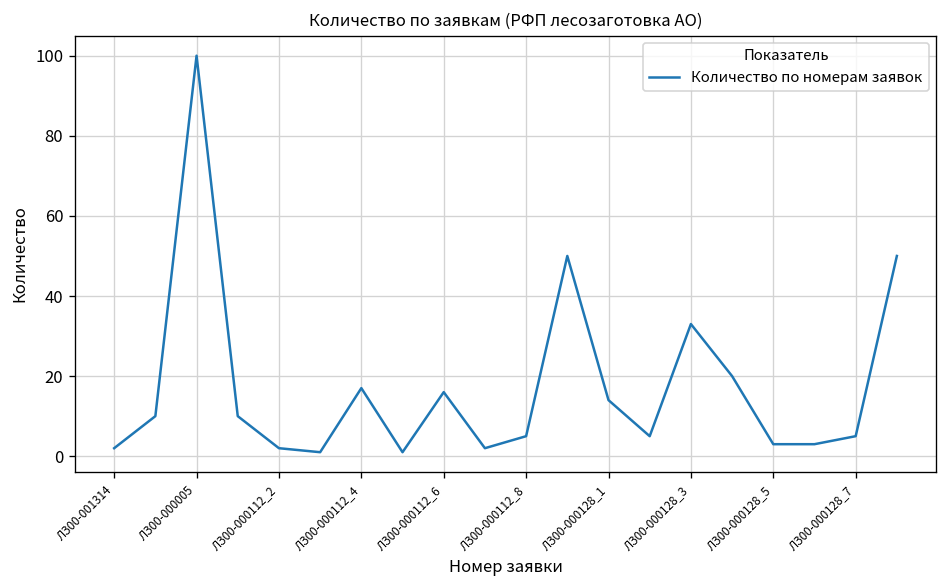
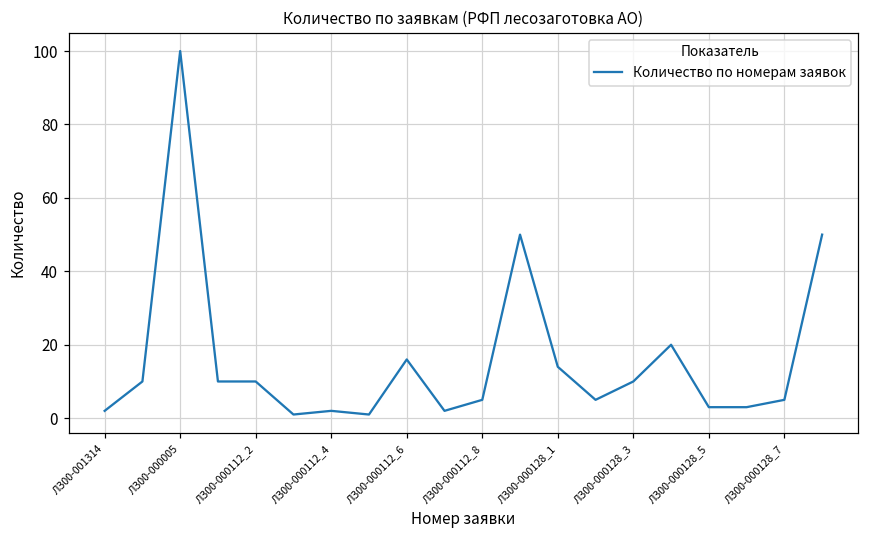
  {
    "ЛЗ00-001314": 2,
    "ЛЗ00-000005": 100,
-   "ЛЗ00-000112_2": 2,
-   "ЛЗ00-000112_4": 17,
+   "ЛЗ00-000112_2": 10,
+   "ЛЗ00-000112_4": 2,
    "ЛЗ00-000112_6": 16,
    "ЛЗ00-000112_8": 5,
    "ЛЗ00-000128_1": 14,
-   "ЛЗ00-000128_3": 33,
+   "ЛЗ00-000128_3": 10,
    "ЛЗ00-000128_5": 3,
    "ЛЗ00-000128_7": 5
  }
